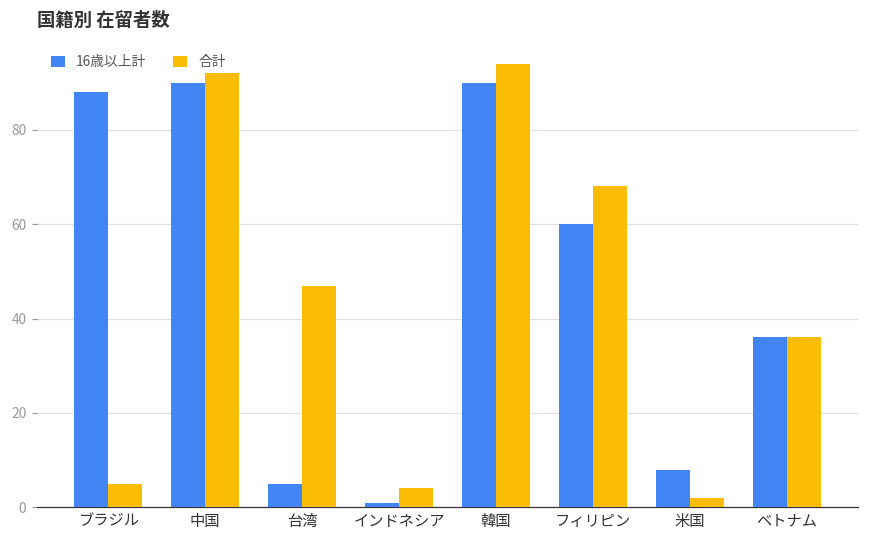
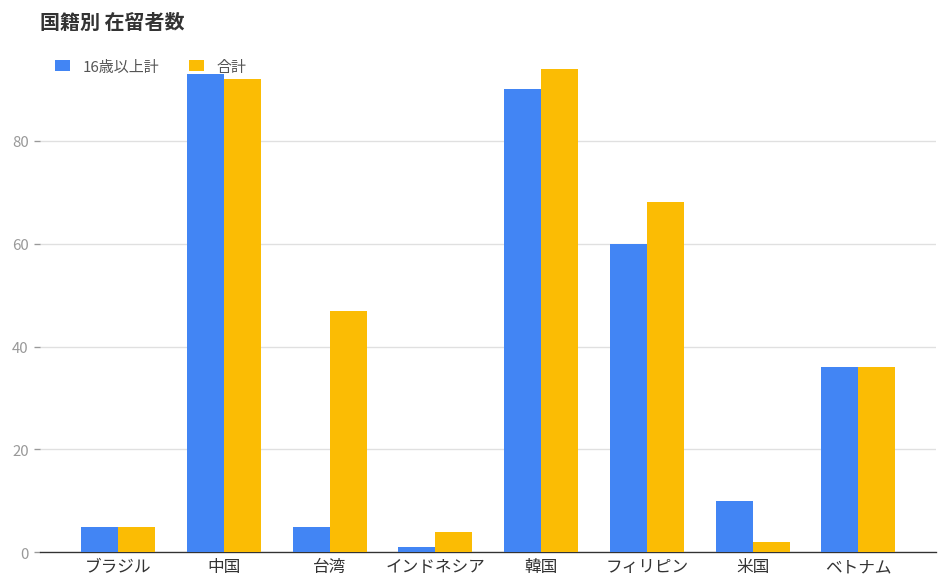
  {
    "16歳以上計": {
-     "ブラジル": 88,
-     "中国": 90,
+     "ブラジル": 5,
+     "中国": 93,
      "台湾": 5,
      "インドネシア": 1,
      "韓国": 90,
      "フィリピン": 60,
-     "米国": 8,
+     "米国": 10,
      "ベトナム": 36
    },
    "合計": {
      "ブラジル": 5,
      "中国": 92,
      "台湾": 47,
      "インドネシア": 4,
      "韓国": 94,
      "フィリピン": 68,
      "米国": 2,
      "ベトナム": 36
    }
  }
